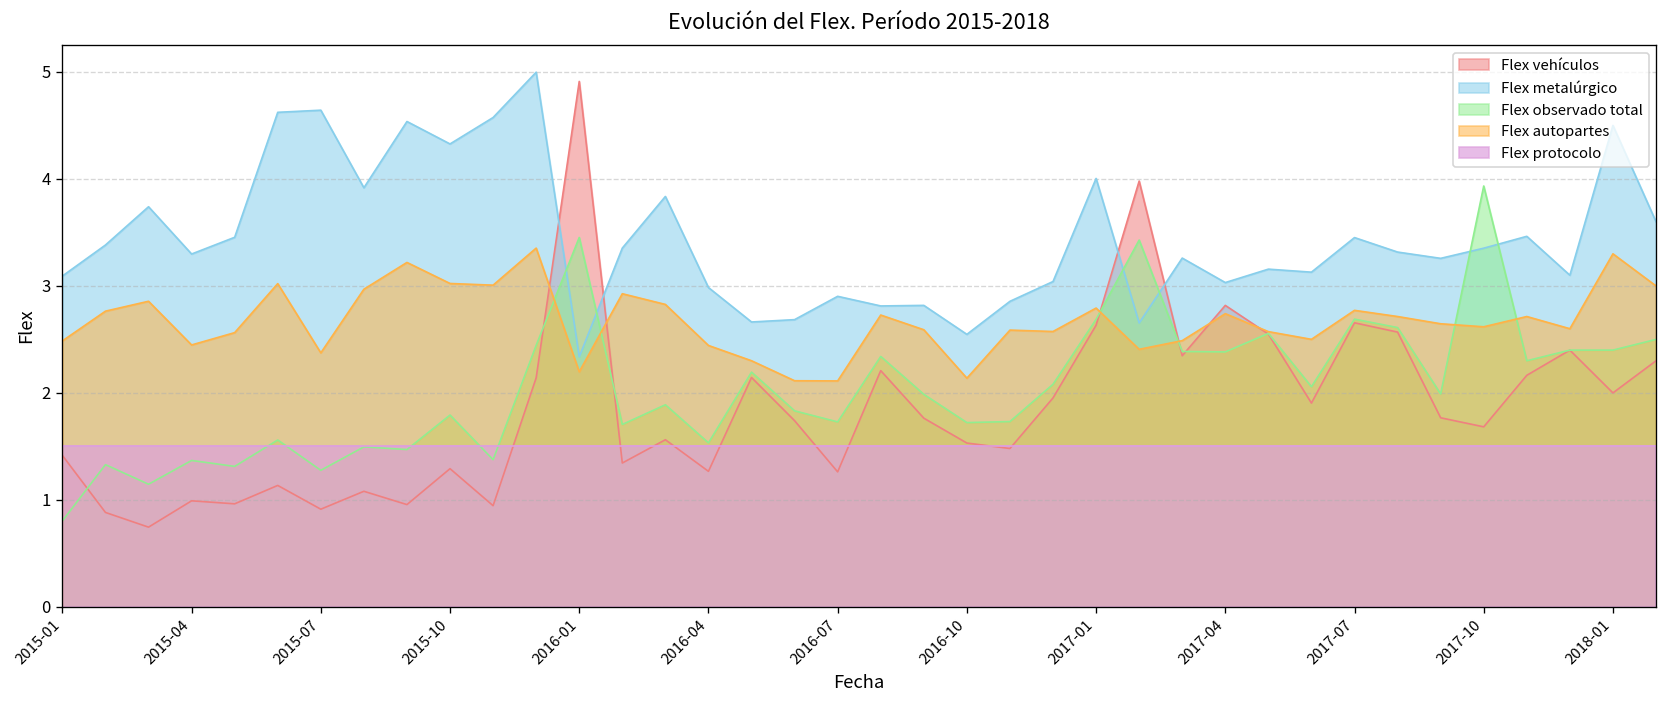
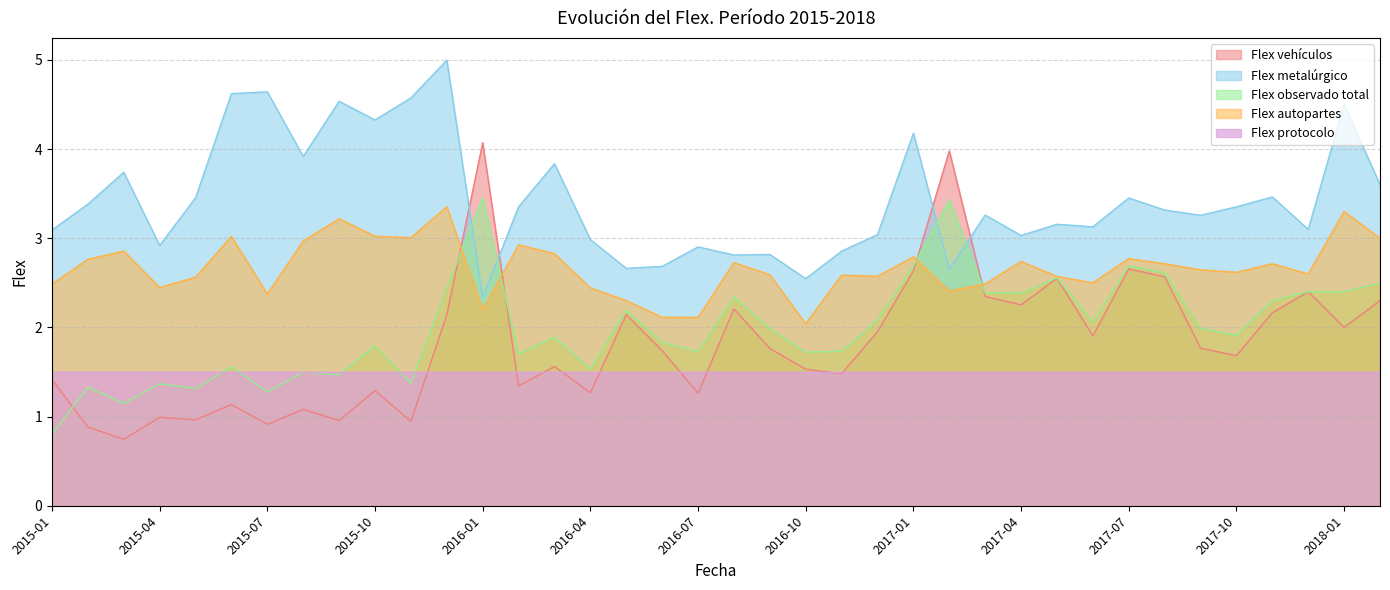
  {
    "Flex vehículos": {
      "2015-01": 1.4,
      "2015-04": 1.0,
      "2015-07": 0.9,
      "2015-10": 1.3,
-     "2016-01": 4.9,
+     "2016-01": 4.1,
      "2016-04": 1.3,
      "2016-07": 1.3,
      "2016-10": 1.5,
      "2017-01": 2.6,
-     "2017-04": 2.8,
+     "2017-04": 2.3,
      "2017-07": 2.7,
      "2017-10": 1.7,
      "2018-01": 2.0
    },
    "Flex metalúrgico": {
      "2015-01": 3.1,
-     "2015-04": 3.3,
+     "2015-04": 2.9,
      "2015-07": 4.6,
      "2015-10": 4.3,
      "2016-01": 2.3,
      "2016-04": 3.0,
      "2016-07": 2.9,
      "2016-10": 2.5,
-     "2017-01": 4.0,
+     "2017-01": 4.2,
      "2017-04": 3.0,
      "2017-07": 3.5,
      "2017-10": 3.4
    },
    "Flex observado total": {
      "2015-01": 0.8,
      "2015-04": 1.4,
      "2015-07": 1.3,
      "2015-10": 1.8,
      "2016-01": 3.5,
      "2016-04": 1.5,
      "2016-07": 1.7,
      "2016-10": 1.7,
      "2017-01": 2.7,
      "2017-04": 2.4,
      "2017-07": 2.7,
-     "2017-10": 3.9,
+     "2017-10": 1.9,
      "2018-01": 2.4
    },
    "Flex autopartes": {
      "2015-01": 2.5,
      "2015-04": 2.4,
      "2015-07": 2.4,
      "2015-10": 3.0,
      "2016-01": 2.2,
      "2016-04": 2.4,
      "2016-07": 2.1,
-     "2016-10": 2.1,
+     "2016-10": 2.0,
      "2017-01": 2.8,
      "2017-04": 2.7,
      "2017-07": 2.8,
      "2017-10": 2.6,
      "2018-01": 3.3
    },
    "Flex protocolo": {
      "2015-01": 1.5,
      "2015-04": 1.5,
      "2015-07": 1.5,
      "2015-10": 1.5,
      "2016-01": 1.5,
      "2016-04": 1.5,
      "2016-07": 1.5,
      "2016-10": 1.5,
      "2017-01": 1.5,
      "2017-04": 1.5,
      "2017-07": 1.5,
      "2017-10": 1.5,
      "2018-01": 1.5
    }
  }
